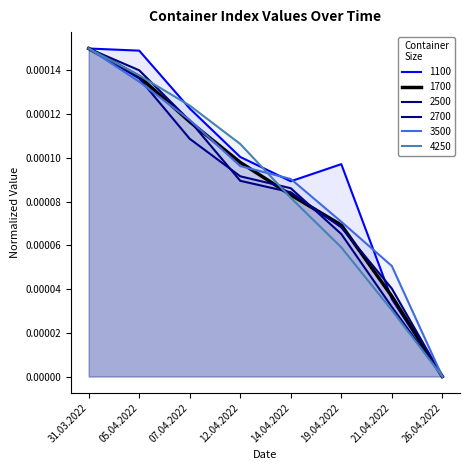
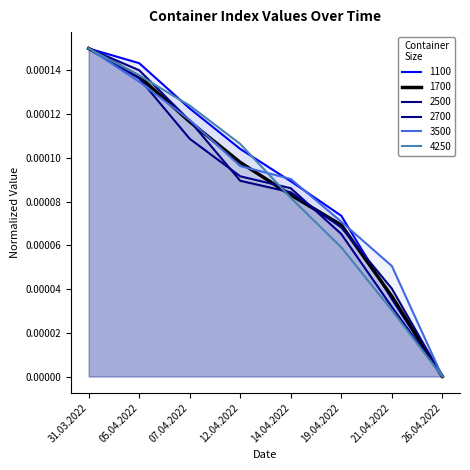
  {
    "1100": {
-     "05.04.2022": 0.000149,
+     "05.04.2022": 0.000143,
      "07.04.2022": 0.000123,
-     "12.04.2022": 0.000100,
-     "19.04.2022": 0.000097,
+     "12.04.2022": 0.000104,
+     "19.04.2022": 0.000074,
      "21.04.2022": 0.000035
    },
    "1700": {
      "12.04.2022": 0.000098,
      "14.04.2022": 0.000083,
      "21.04.2022": 0.000037
    }
  }
